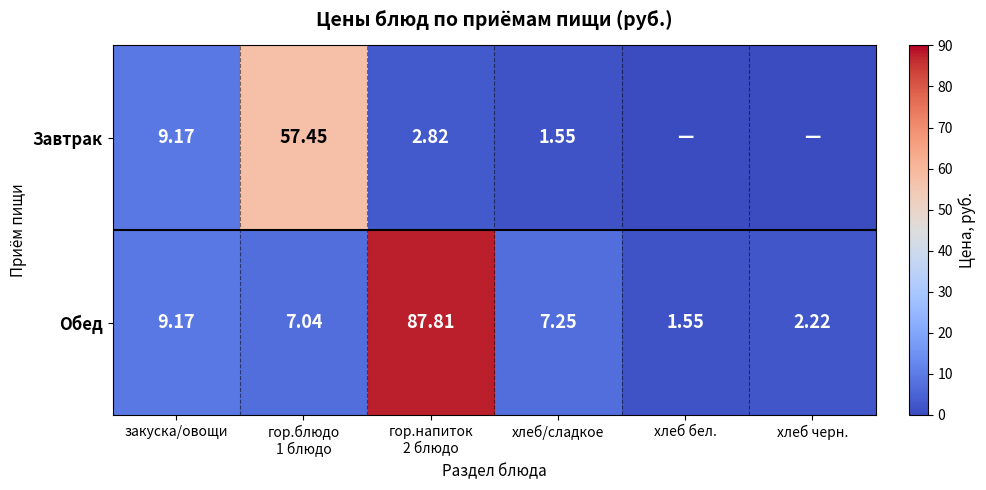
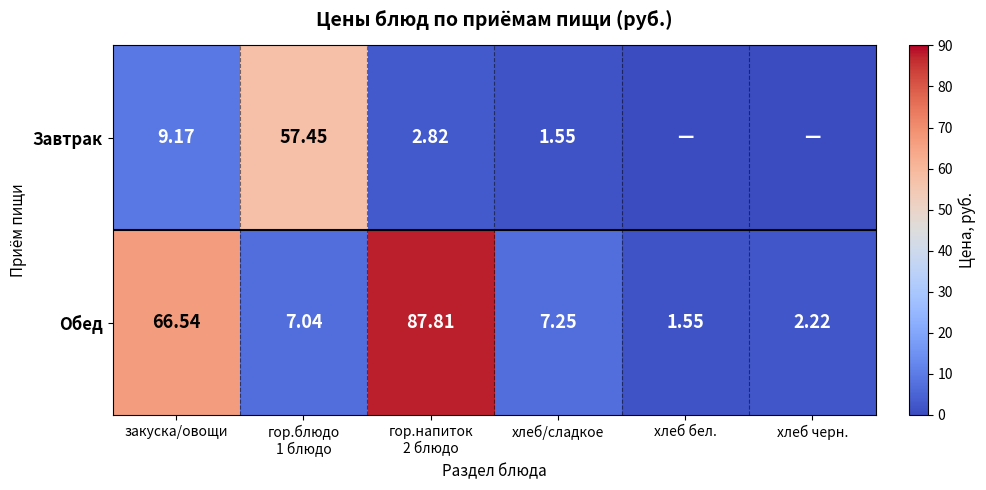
  {
    "Завтрак": {
      "закуска/овощи": 9.17,
      "гор.блюдо 1 блюдо": 57.45,
      "гор.напиток 2 блюдо": 2.82,
      "хлеб/сладкое": 1.55
    },
    "Обед": {
-     "закуска/овощи": 9.17,
+     "закуска/овощи": 66.54,
      "гор.блюдо 1 блюдо": 7.04,
      "гор.напиток 2 блюдо": 87.81,
      "хлеб/сладкое": 7.25,
      "хлеб бел.": 1.55,
      "хлеб черн.": 2.22
    }
  }
